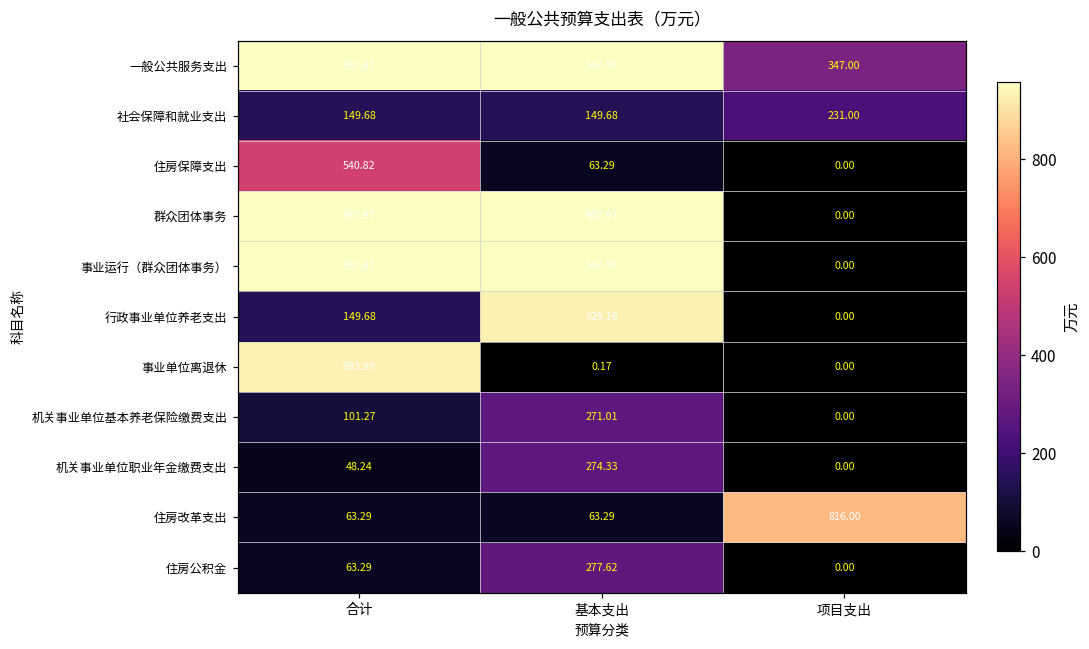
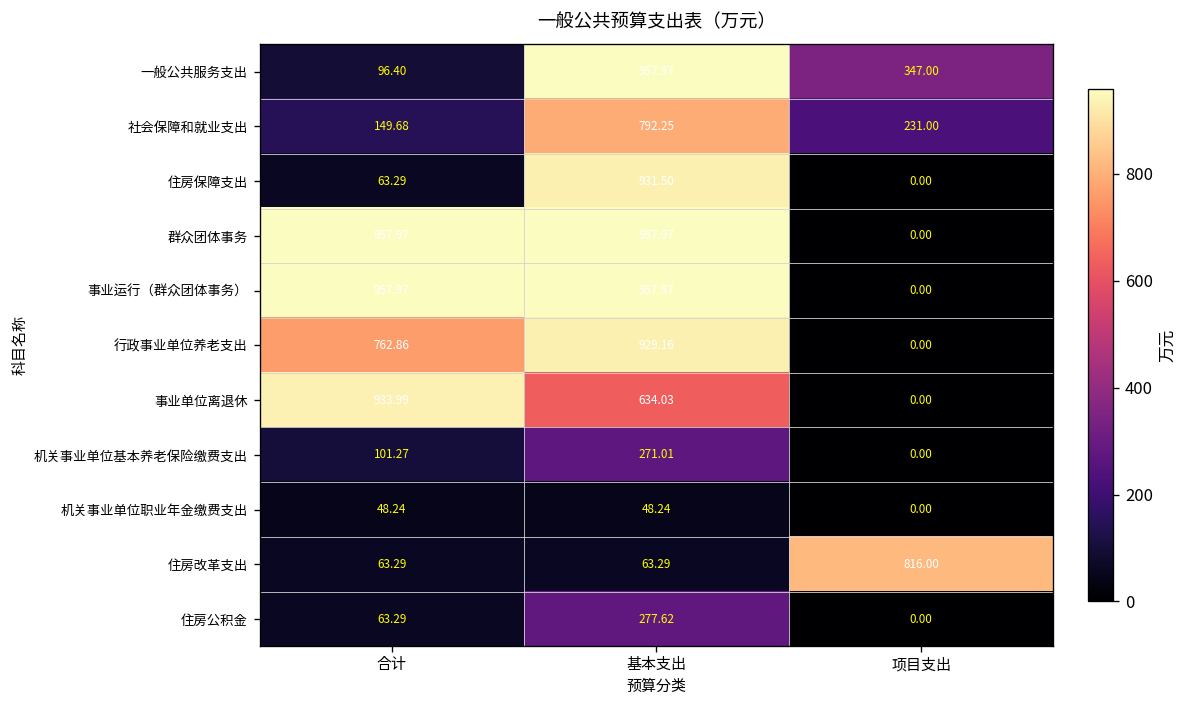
  {
    "一般公共服务支出": {
-     "合计": 957.97,
+     "合计": 96.40,
      "基本支出": 957.97,
      "项目支出": 347.00
    },
    "社会保障和就业支出": {
      "合计": 149.68,
-     "基本支出": 149.68,
+     "基本支出": 792.25,
      "项目支出": 231.00
    },
    "住房保障支出": {
-     "合计": 540.82,
-     "基本支出": 63.29,
+     "合计": 63.29,
+     "基本支出": 931.50,
      "项目支出": 0.00
    },
    "群众团体事务": {
      "合计": 957.97,
      "基本支出": 957.97,
      "项目支出": 0.00
    },
    "事业运行（群众团体事务）": {
      "合计": 957.97,
      "基本支出": 957.97,
      "项目支出": 0.00
    },
    "行政事业单位养老支出": {
-     "合计": 149.68,
+     "合计": 762.86,
      "基本支出": 929.16,
      "项目支出": 0.00
    },
    "事业单位离退休": {
      "合计": 933.99,
-     "基本支出": 0.17,
+     "基本支出": 634.03,
      "项目支出": 0.00
    },
    "机关事业单位基本养老保险缴费支出": {
      "合计": 101.27,
      "基本支出": 271.01,
      "项目支出": 0.00
    },
    "机关事业单位职业年金缴费支出": {
      "合计": 48.24,
-     "基本支出": 274.33,
+     "基本支出": 48.24,
      "项目支出": 0.00
    },
    "住房改革支出": {
      "合计": 63.29,
      "基本支出": 63.29,
      "项目支出": 816.00
    },
    "住房公积金": {
      "合计": 63.29,
      "基本支出": 277.62,
      "项目支出": 0.00
    }
  }
